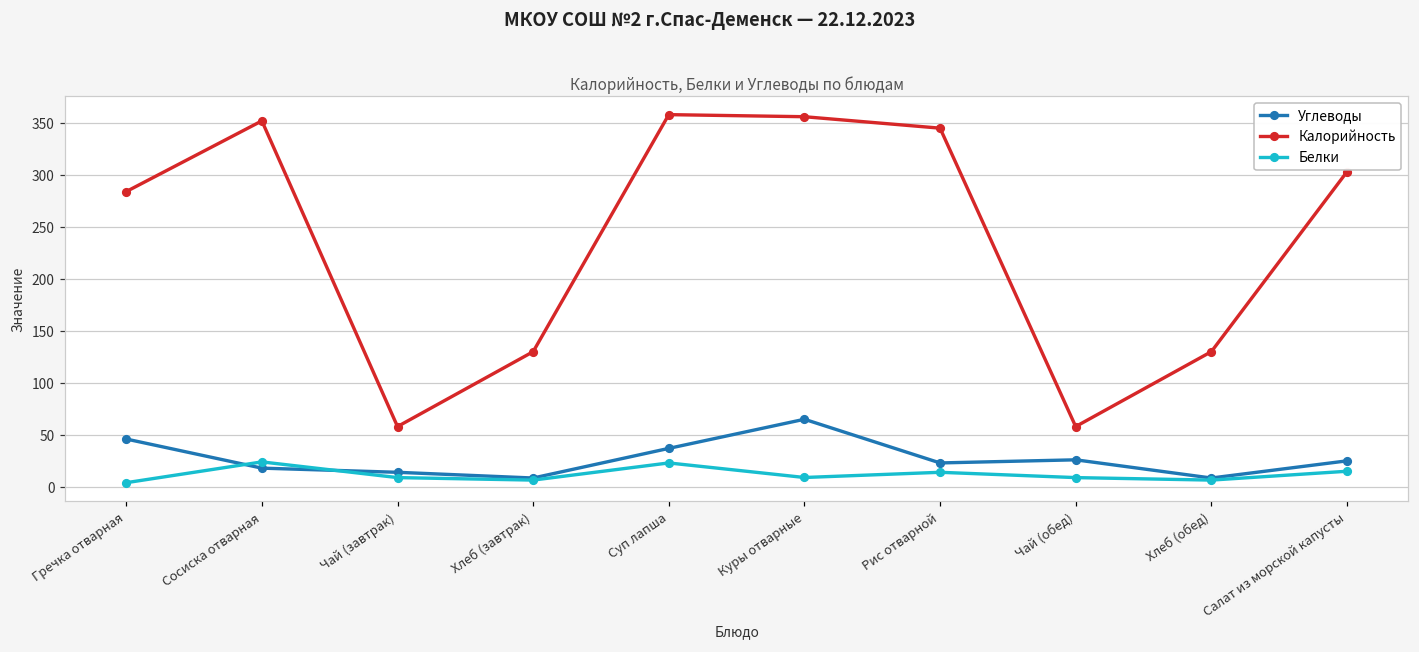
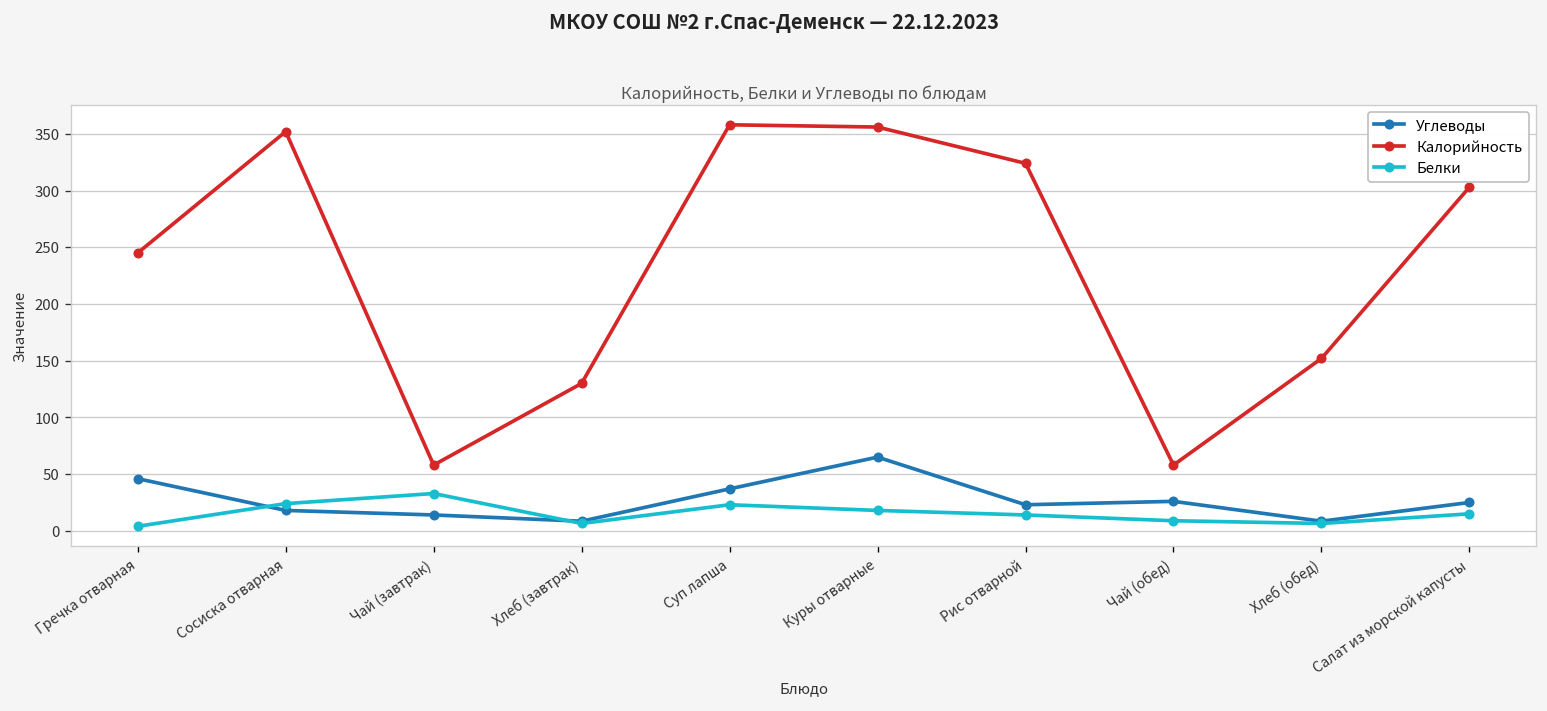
  {
    "Углеводы": {
      "Гречка отварная": 50,
      "Сосиска отварная": 20,
      "Чай (завтрак)": 10,
      "Суп лапша": 40,
      "Куры отварные": 70,
      "Рис отварной": 20,
      "Чай (обед)": 30,
      "Салат из морской капусты": 30
    },
    "Калорийность": {
-     "Гречка отварная": 280,
+     "Гречка отварная": 250,
      "Сосиска отварная": 350,
      "Чай (завтрак)": 60,
      "Хлеб (завтрак)": 130,
      "Суп лапша": 360,
      "Куры отварные": 360,
-     "Рис отварной": 350,
+     "Рис отварной": 320,
      "Чай (обед)": 60,
-     "Хлеб (обед)": 130,
+     "Хлеб (обед)": 150,
      "Салат из морской капусты": 300
    },
    "Белки": {
      "Гречка отварная": 0,
      "Сосиска отварная": 20,
-     "Чай (завтрак)": 10,
+     "Чай (завтрак)": 30,
      "Суп лапша": 20,
-     "Куры отварные": 10,
+     "Куры отварные": 20,
      "Рис отварной": 10,
      "Чай (обед)": 10,
      "Салат из морской капусты": 20
    }
  }
